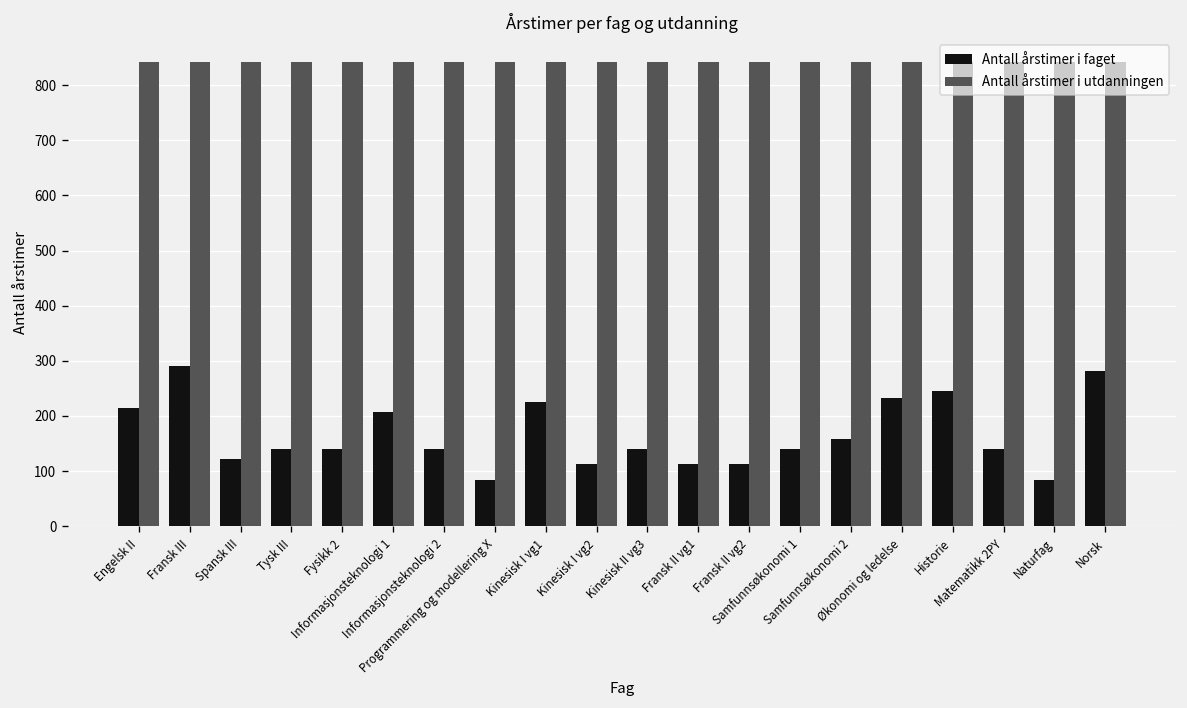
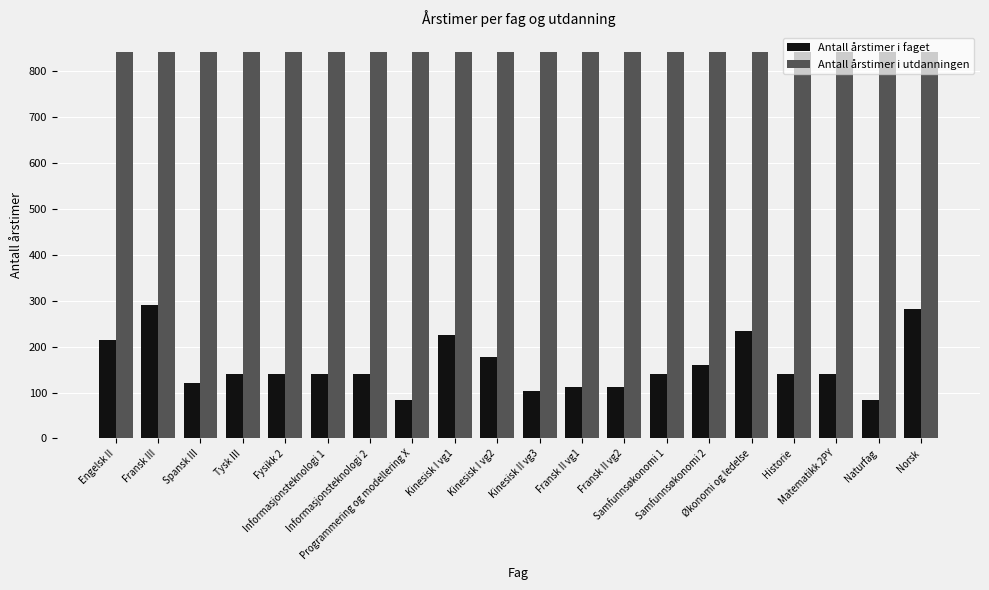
  {
    "Antall årstimer i faget": {
      "Engelsk II": 210,
      "Fransk III": 290,
      "Spansk III": 120,
      "Tysk III": 140,
      "Fysikk 2": 140,
-     "Informasjonsteknologi 1": 210,
+     "Informasjonsteknologi 1": 140,
      "Informasjonsteknologi 2": 140,
      "Programmering og modellering X": 80,
      "Kinesisk I vg1": 230,
-     "Kinesisk I vg2": 110,
-     "Kinesisk II vg3": 140,
+     "Kinesisk I vg2": 180,
+     "Kinesisk II vg3": 100,
      "Fransk II vg1": 110,
      "Fransk II vg2": 110,
      "Samfunnsøkonomi 1": 140,
      "Samfunnsøkonomi 2": 160,
      "Økonomi og ledelse": 230,
-     "Historie": 250,
+     "Historie": 140,
      "Matematikk 2PY": 140,
      "Naturfag": 80,
      "Norsk": 280
    },
    "Antall årstimer i utdanningen": {
      "Engelsk II": 840,
      "Fransk III": 840,
      "Spansk III": 840,
      "Tysk III": 840,
      "Fysikk 2": 840,
      "Informasjonsteknologi 1": 840,
      "Informasjonsteknologi 2": 840,
      "Programmering og modellering X": 840,
      "Kinesisk I vg1": 840,
      "Kinesisk I vg2": 840,
      "Kinesisk II vg3": 840,
      "Fransk II vg1": 840,
      "Fransk II vg2": 840,
      "Samfunnsøkonomi 1": 840,
      "Samfunnsøkonomi 2": 840,
      "Økonomi og ledelse": 840
    }
  }
